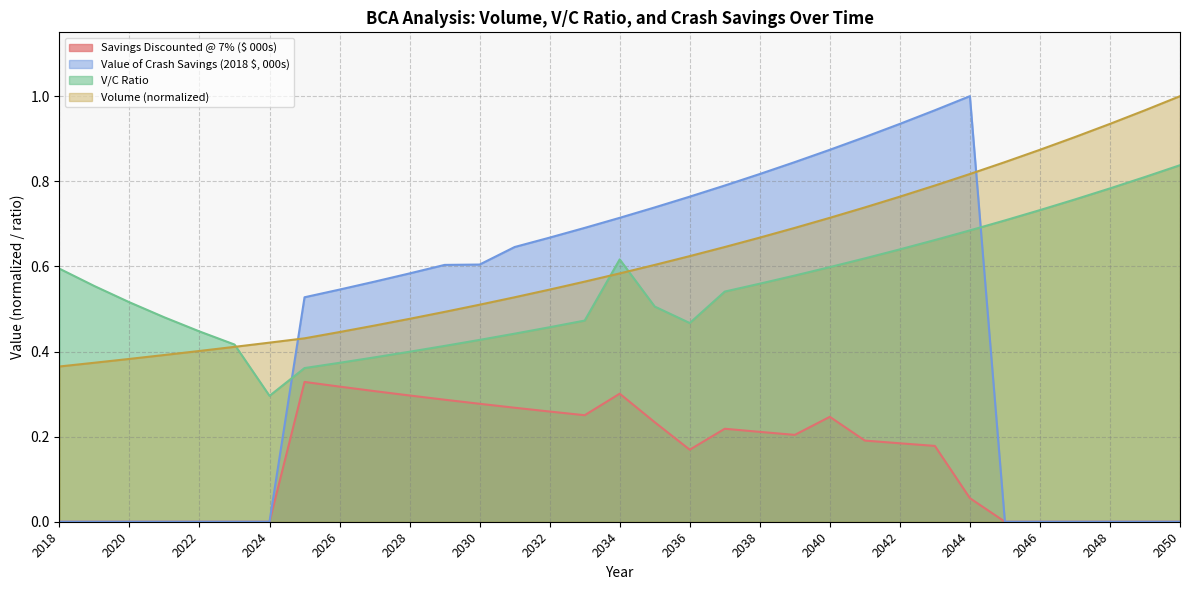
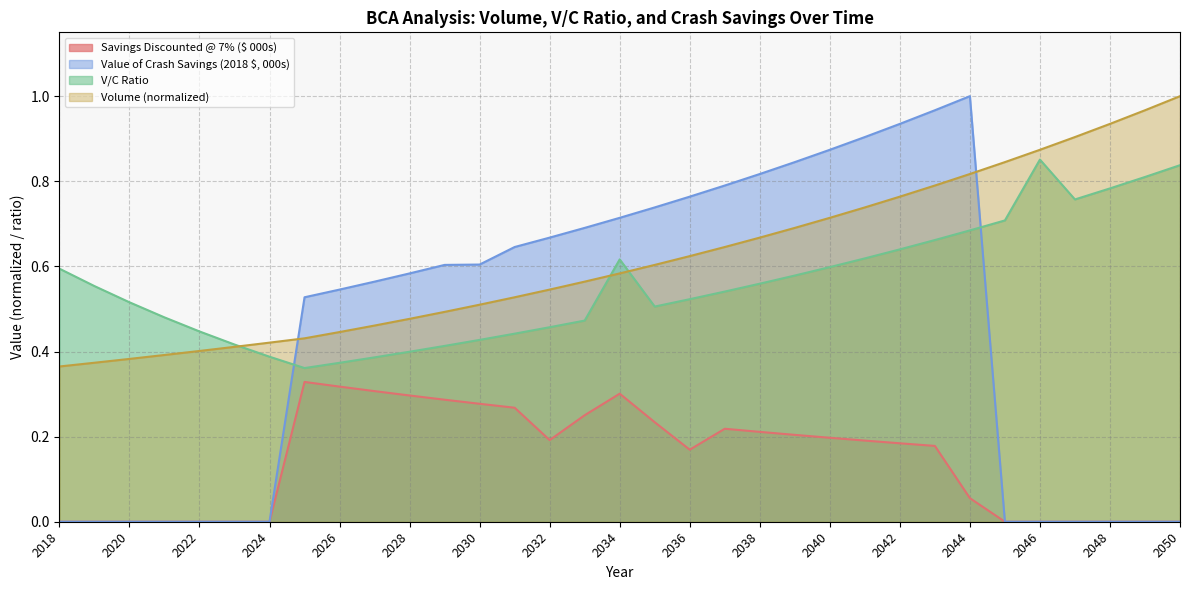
  {
    "Savings Discounted @ 7% ($ 000s)": {
      "2026": 0.32,
      "2028": 0.30,
      "2030": 0.28,
-     "2032": 0.26,
+     "2032": 0.19,
      "2034": 0.30,
      "2036": 0.17,
      "2038": 0.21,
-     "2040": 0.25,
+     "2040": 0.20,
      "2042": 0.18,
      "2044": 0.06
    },
    "Value of Crash Savings (2018 $, 000s)": {
      "2026": 0.55,
      "2028": 0.58,
      "2030": 0.60,
      "2032": 0.67,
      "2034": 0.71,
      "2036": 0.76,
      "2038": 0.82,
      "2040": 0.87,
      "2042": 0.93,
      "2044": 1.00
    },
    "V/C Ratio": {
      "2018": 0.59,
      "2020": 0.52,
      "2022": 0.45,
-     "2024": 0.30,
+     "2024": 0.39,
      "2026": 0.37,
      "2028": 0.40,
      "2030": 0.43,
      "2032": 0.46,
      "2034": 0.62,
-     "2036": 0.47,
+     "2036": 0.52,
      "2038": 0.56,
      "2040": 0.60,
      "2042": 0.64,
      "2044": 0.68,
-     "2046": 0.73,
+     "2046": 0.85,
      "2048": 0.78,
      "2050": 0.84
    },
    "Volume (normalized)": {
      "2018": 0.36,
      "2020": 0.38,
      "2022": 0.40,
      "2024": 0.42,
      "2026": 0.45,
      "2028": 0.48,
      "2030": 0.51,
      "2032": 0.55,
      "2034": 0.58,
      "2036": 0.62,
      "2038": 0.67,
      "2040": 0.71,
      "2042": 0.76,
      "2044": 0.82,
      "2046": 0.87,
      "2048": 0.93,
      "2050": 1.00
    }
  }
